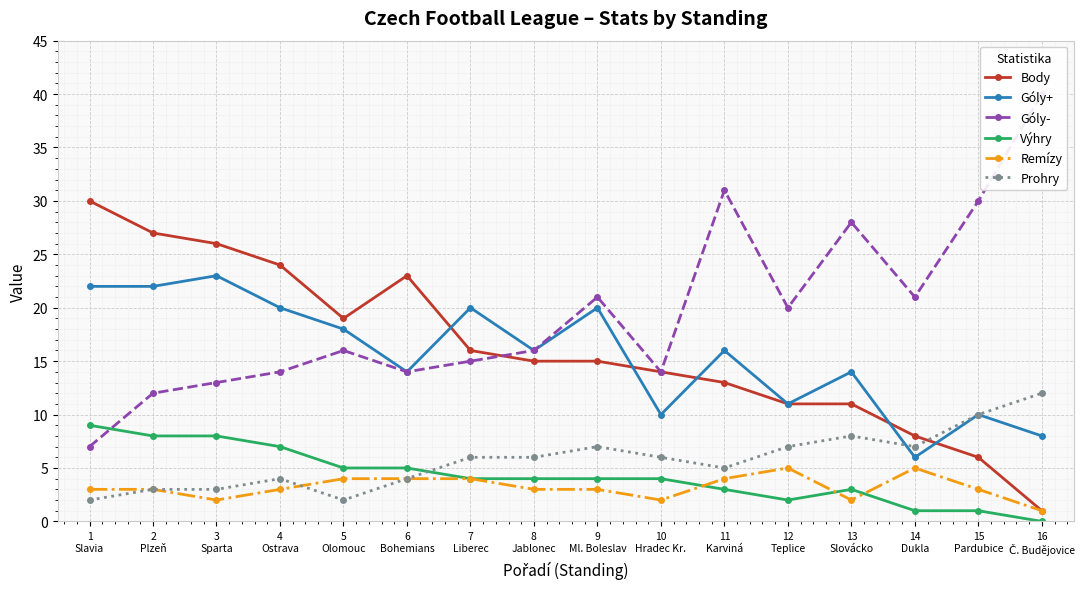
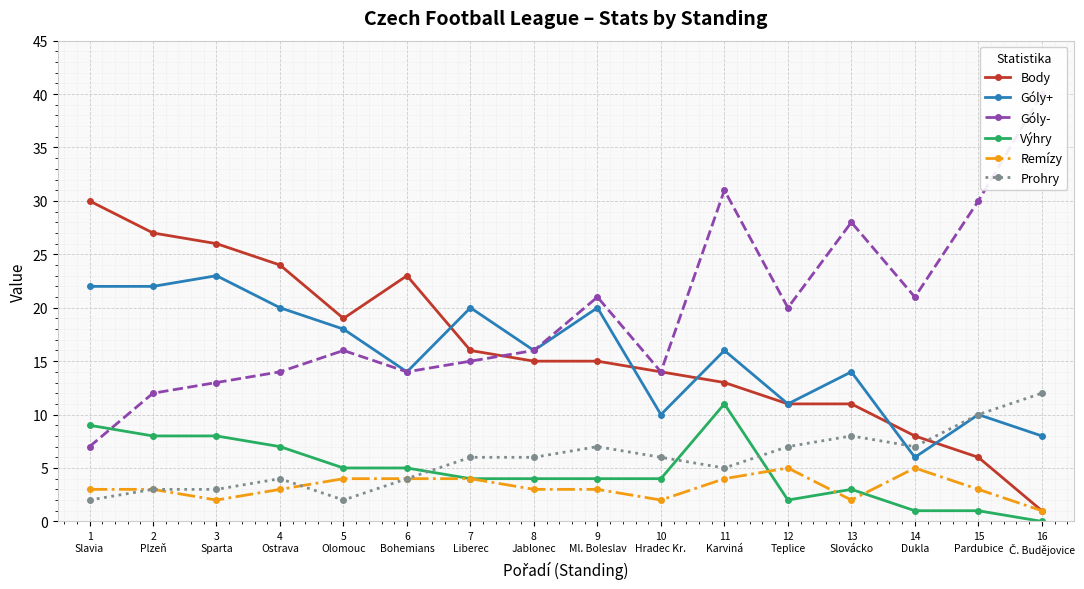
  {
    "Body": {
      "1 Slavia": 30,
      "2 Plzeň": 27,
      "3 Sparta": 26,
      "4 Ostrava": 24,
      "5 Olomouc": 19,
      "6 Bohemians": 23,
      "7 Liberec": 16,
      "8 Jablonec": 15,
      "9 Ml. Boleslav": 15,
      "11 Karviná": 13,
      "13 Slovácko": 11,
      "14 Dukla": 8,
      "15 Pardubice": 6
    },
    "Góly+": {
      "1 Slavia": 22,
      "2 Plzeň": 22,
      "3 Sparta": 23,
      "4 Ostrava": 20,
      "5 Olomouc": 18,
      "7 Liberec": 20,
      "9 Ml. Boleslav": 20,
      "10 Hradec Kr.": 10,
      "11 Karviná": 16,
      "13 Slovácko": 14,
      "14 Dukla": 6,
      "16 Č. Budějovice": 8
    },
    "Góly-": {
      "1 Slavia": 7,
      "2 Plzeň": 12,
      "3 Sparta": 13,
      "4 Ostrava": 14,
      "5 Olomouc": 16,
      "7 Liberec": 15,
      "9 Ml. Boleslav": 21,
      "11 Karviná": 31,
      "12 Teplice": 20,
      "13 Slovácko": 28,
      "14 Dukla": 21,
      "15 Pardubice": 30
    },
    "Výhry": {
      "1 Slavia": 9,
      "2 Plzeň": 8,
      "3 Sparta": 8,
      "4 Ostrava": 7,
      "5 Olomouc": 5,
      "6 Bohemians": 5,
      "8 Jablonec": 4,
      "9 Ml. Boleslav": 4,
      "10 Hradec Kr.": 4,
-     "11 Karviná": 3,
+     "11 Karviná": 11,
      "12 Teplice": 2,
      "13 Slovácko": 3,
      "14 Dukla": 1,
      "15 Pardubice": 1,
      "16 Č. Budějovice": 0
    },
    "Remízy": {
      "1 Slavia": 3,
      "3 Sparta": 2,
      "4 Ostrava": 3,
      "5 Olomouc": 4,
      "8 Jablonec": 3,
      "9 Ml. Boleslav": 3,
      "10 Hradec Kr.": 2,
      "11 Karviná": 4,
      "12 Teplice": 5,
      "13 Slovácko": 2,
      "14 Dukla": 5,
      "15 Pardubice": 3
    },
    "Prohry": {
      "1 Slavia": 2,
      "3 Sparta": 3,
      "4 Ostrava": 4,
      "5 Olomouc": 2,
      "7 Liberec": 6,
      "8 Jablonec": 6,
      "9 Ml. Boleslav": 7,
      "10 Hradec Kr.": 6,
      "11 Karviná": 5,
      "12 Teplice": 7,
      "13 Slovácko": 8,
      "14 Dukla": 7,
      "16 Č. Budějovice": 12
    }
  }
